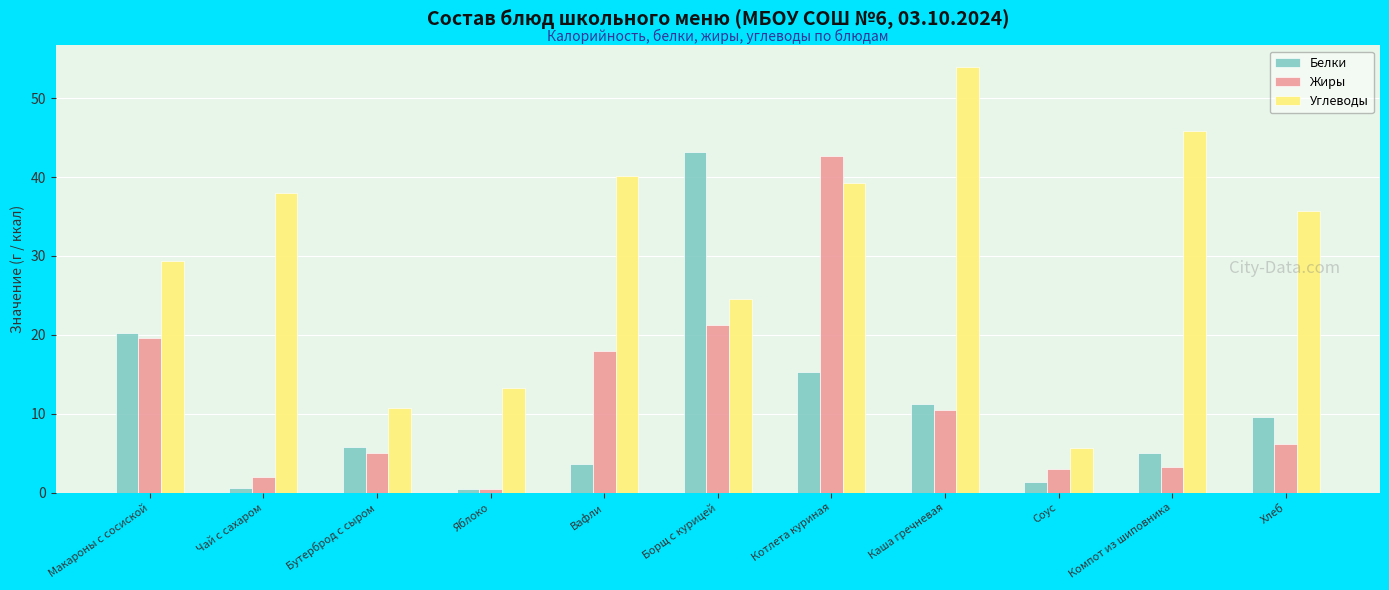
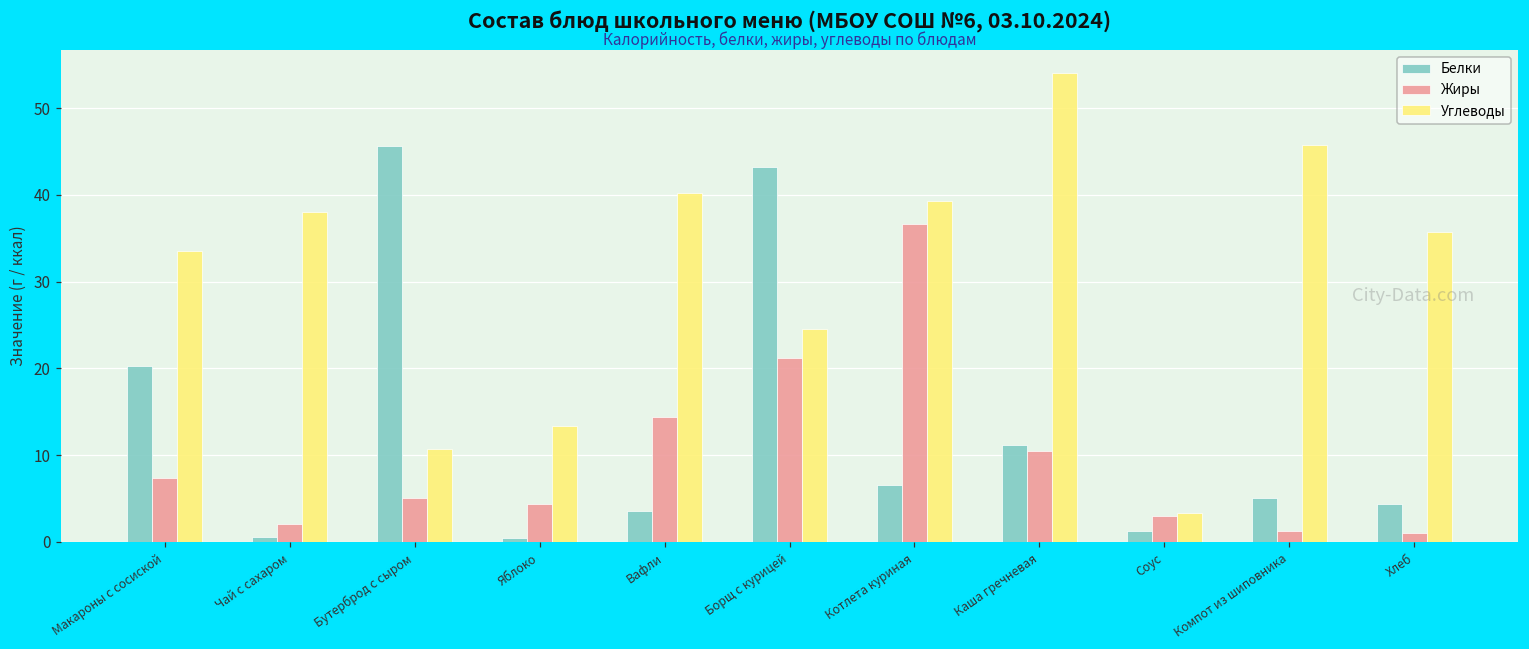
  {
    "Белки": {
      "Макароны с сосиской": 20,
      "Чай с сахаром": 1,
-     "Бутерброд с сыром": 6,
+     "Бутерброд с сыром": 46,
      "Яблоко": 0,
      "Вафли": 4,
      "Борщ с курицей": 43,
-     "Котлета куриная": 15,
+     "Котлета куриная": 7,
      "Каша гречневая": 11,
      "Соус": 1,
      "Компот из шиповника": 5,
-     "Хлеб": 10
+     "Хлеб": 4
    },
    "Жиры": {
-     "Макароны с сосиской": 20,
+     "Макароны с сосиской": 7,
      "Чай с сахаром": 2,
      "Бутерброд с сыром": 5,
-     "Яблоко": 0,
-     "Вафли": 18,
+     "Яблоко": 4,
+     "Вафли": 14,
      "Борщ с курицей": 21,
-     "Котлета куриная": 43,
+     "Котлета куриная": 37,
      "Каша гречневая": 11,
      "Соус": 3,
-     "Компот из шиповника": 3,
-     "Хлеб": 6
+     "Компот из шиповника": 1,
+     "Хлеб": 1
    },
    "Углеводы": {
-     "Макароны с сосиской": 29,
+     "Макароны с сосиской": 34,
      "Чай с сахаром": 38,
      "Бутерброд с сыром": 11,
      "Яблоко": 13,
      "Вафли": 40,
      "Борщ с курицей": 25,
      "Котлета куриная": 39,
      "Каша гречневая": 54,
-     "Соус": 6,
+     "Соус": 3,
      "Компот из шиповника": 46,
      "Хлеб": 36
    }
  }
